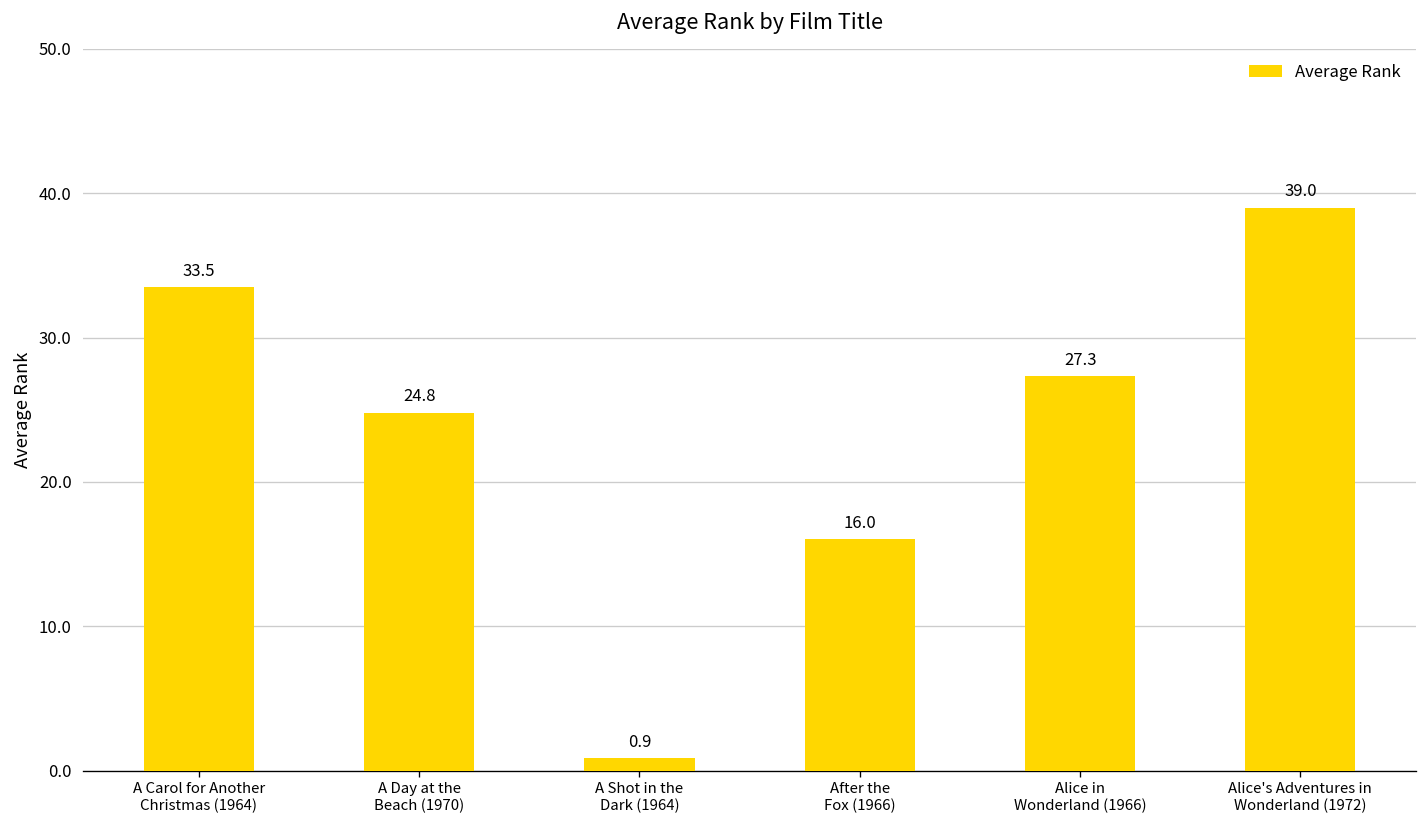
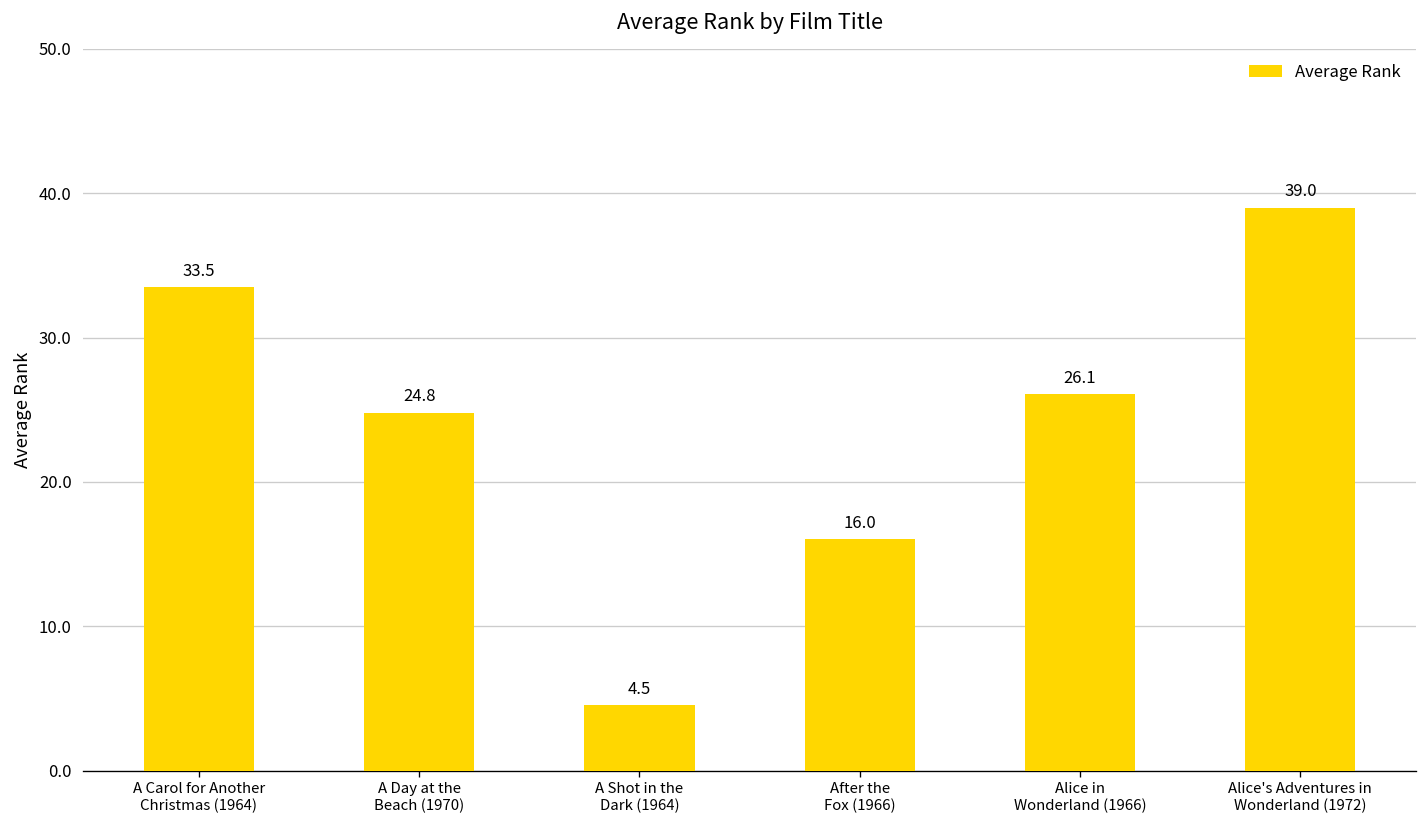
  {
    "A Carol for Another Christmas (1964)": 33.5,
    "A Day at the Beach (1970)": 24.8,
-   "A Shot in the Dark (1964)": 0.9,
+   "A Shot in the Dark (1964)": 4.5,
    "After the Fox (1966)": 16.0,
-   "Alice in Wonderland (1966)": 27.3,
+   "Alice in Wonderland (1966)": 26.1,
    "Alice's Adventures in Wonderland (1972)": 39.0
  }
